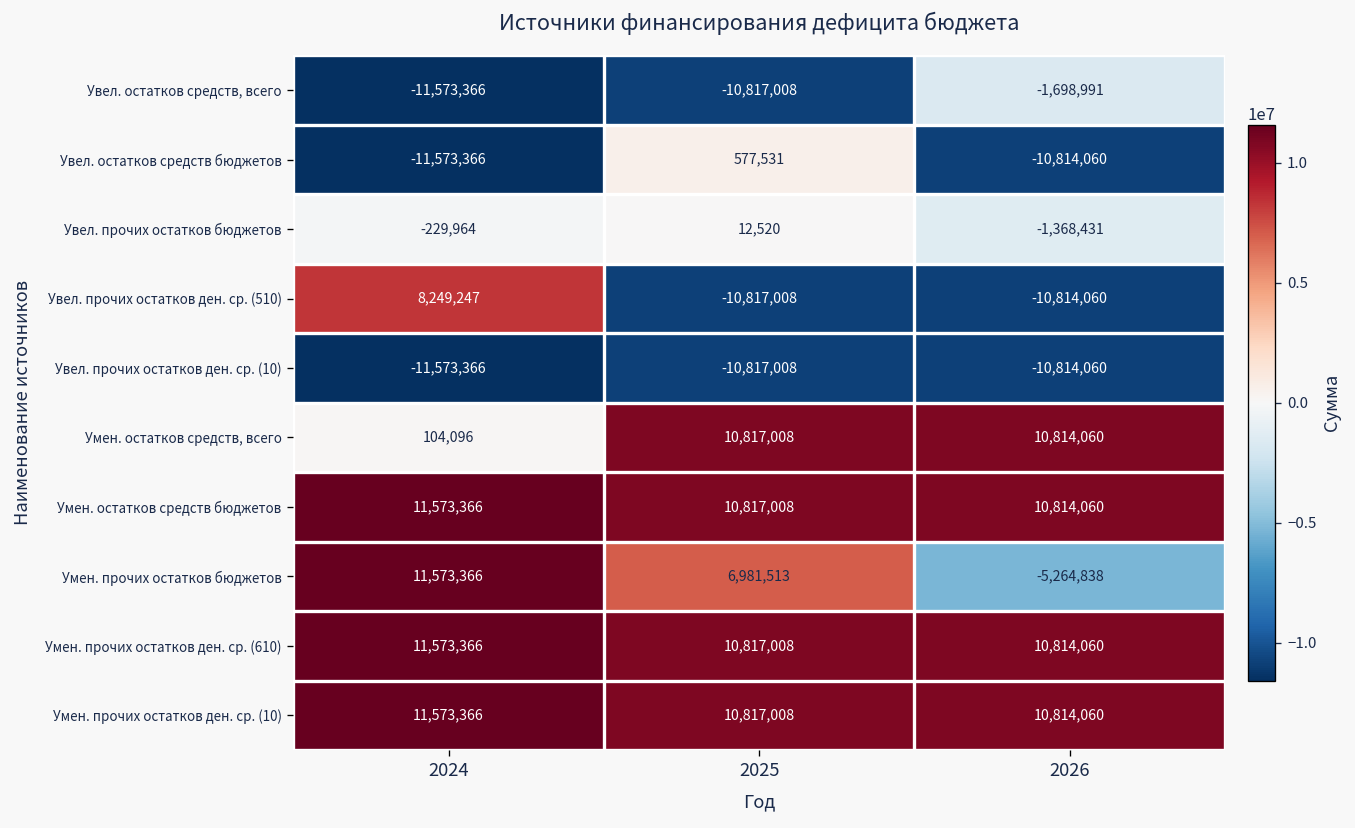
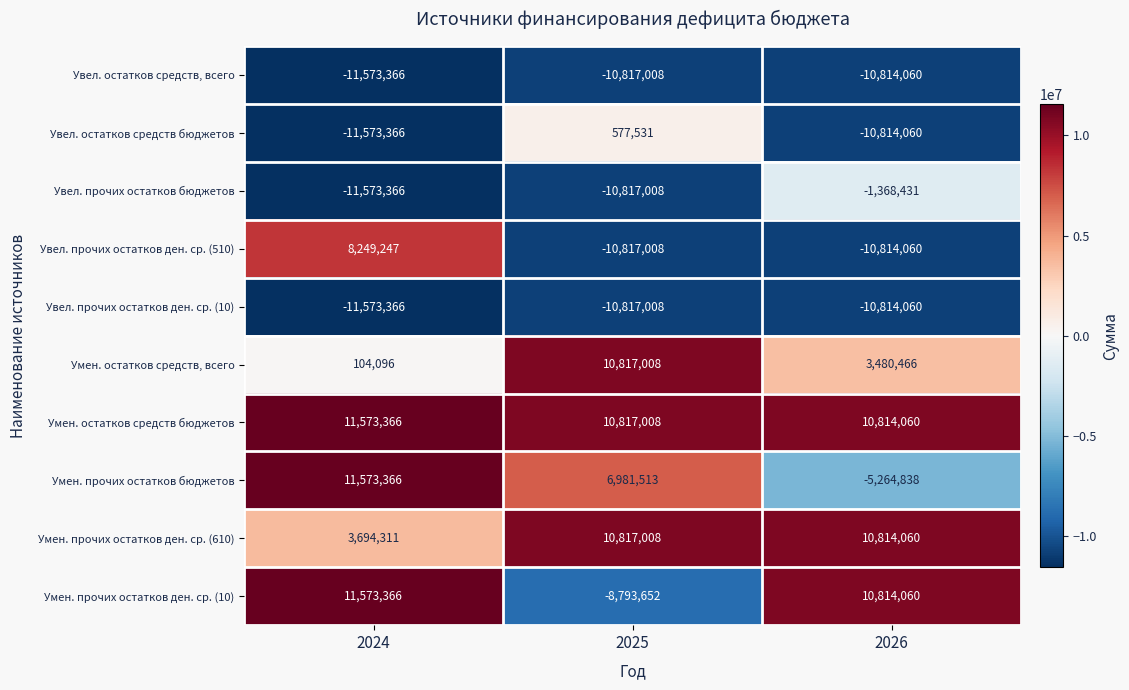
  {
    "Увел. остатков средств, всего": {
      "2024": "-11,573,366",
      "2025": "-10,817,008",
-     "2026": "-1,698,991"
+     "2026": "-10,814,060"
    },
    "Увел. остатков средств бюджетов": {
      "2024": "-11,573,366",
      "2025": "577,531",
      "2026": "-10,814,060"
    },
    "Увел. прочих остатков бюджетов": {
-     "2024": "-229,964",
-     "2025": "12,520",
+     "2024": "-11,573,366",
+     "2025": "-10,817,008",
      "2026": "-1,368,431"
    },
    "Увел. прочих остатков ден. ср. (510)": {
      "2024": "8,249,247",
      "2025": "-10,817,008",
      "2026": "-10,814,060"
    },
    "Увел. прочих остатков ден. ср. (10)": {
      "2024": "-11,573,366",
      "2025": "-10,817,008",
      "2026": "-10,814,060"
    },
    "Умен. остатков средств, всего": {
      "2024": "104,096",
      "2025": "10,817,008",
-     "2026": "10,814,060"
+     "2026": "3,480,466"
    },
    "Умен. остатков средств бюджетов": {
      "2024": "11,573,366",
      "2025": "10,817,008",
      "2026": "10,814,060"
    },
    "Умен. прочих остатков бюджетов": {
      "2024": "11,573,366",
      "2025": "6,981,513",
      "2026": "-5,264,838"
    },
    "Умен. прочих остатков ден. ср. (610)": {
-     "2024": "11,573,366",
+     "2024": "3,694,311",
      "2025": "10,817,008",
      "2026": "10,814,060"
    },
    "Умен. прочих остатков ден. ср. (10)": {
      "2024": "11,573,366",
-     "2025": "10,817,008",
+     "2025": "-8,793,652",
      "2026": "10,814,060"
    }
  }
